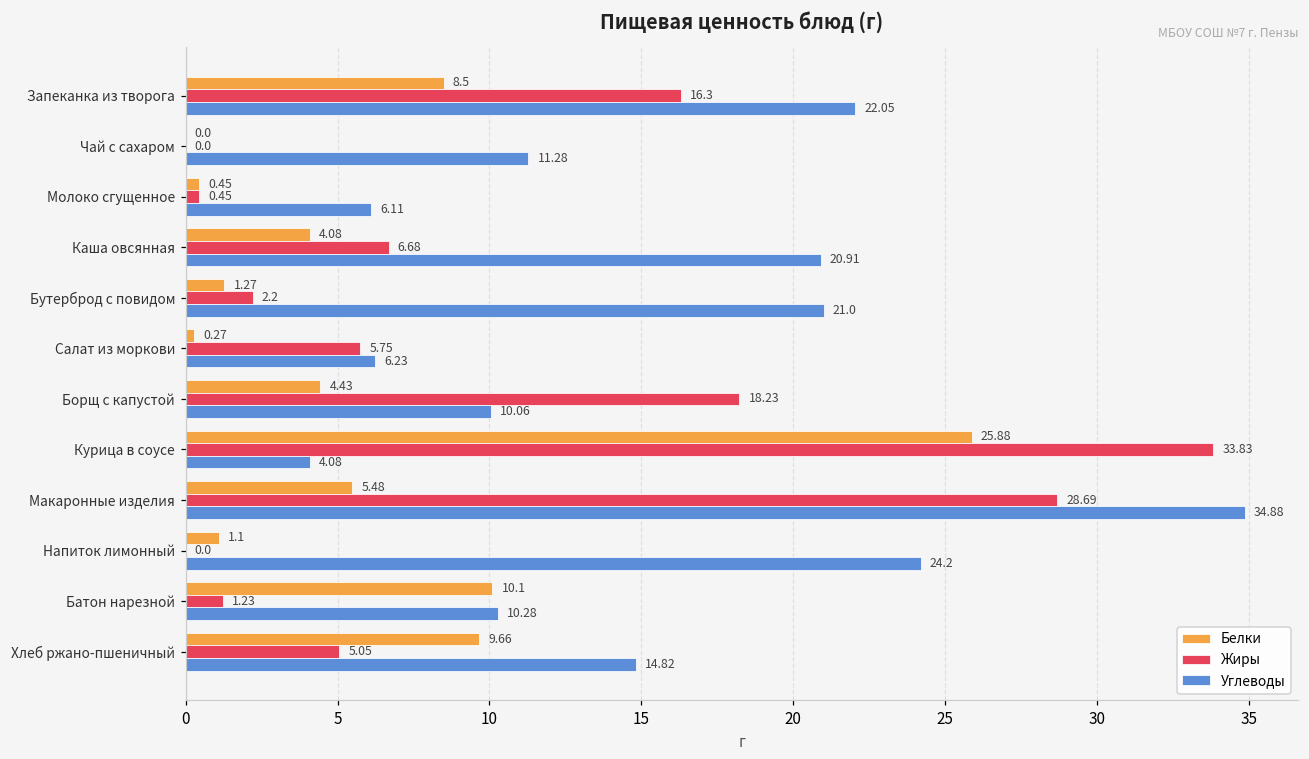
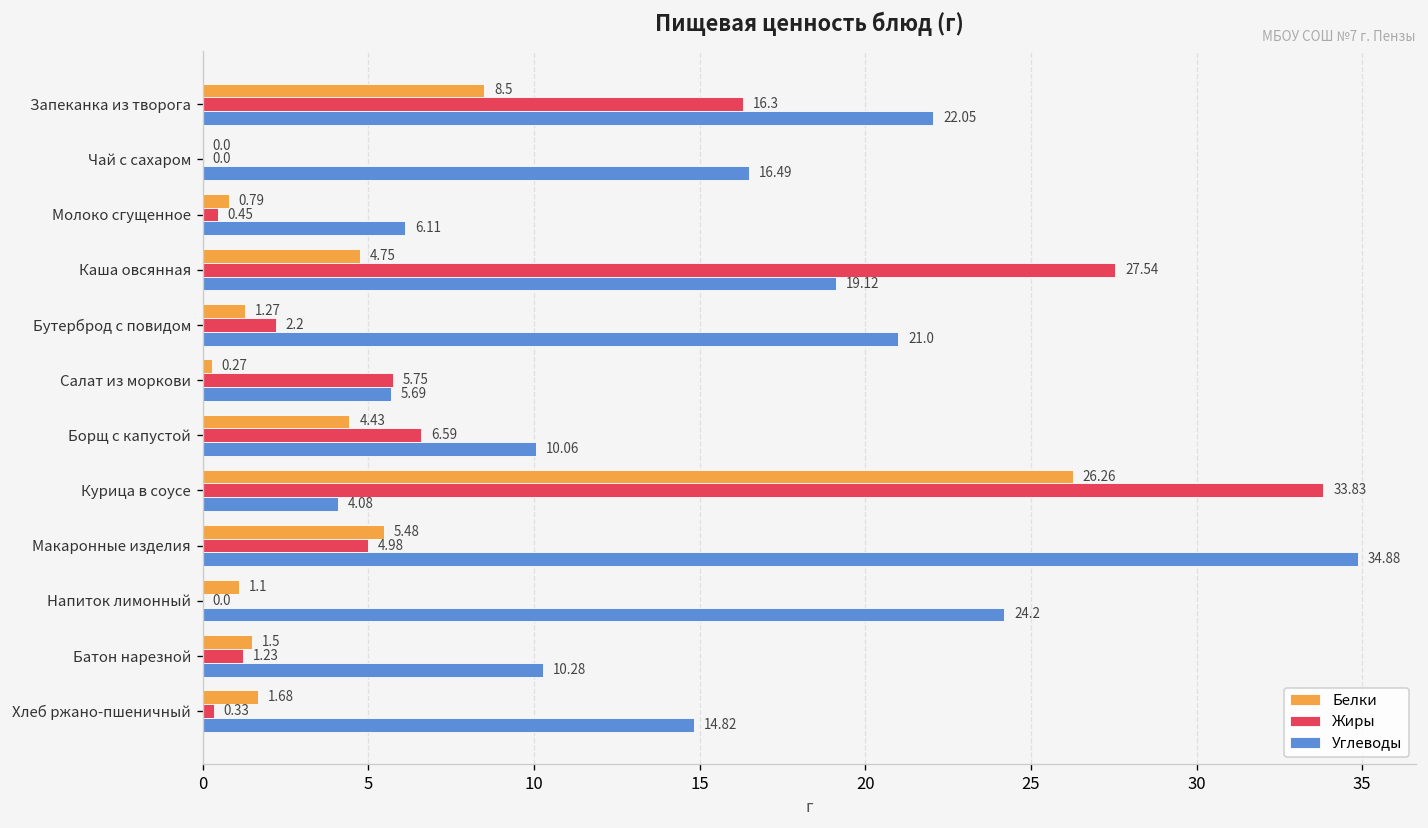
  {
    "Белки": {
      "Запеканка из творога": 8.5,
      "Чай с сахаром": 0.0,
-     "Молоко сгущенное": 0.45,
-     "Каша овсянная": 4.08,
+     "Молоко сгущенное": 0.79,
+     "Каша овсянная": 4.75,
      "Бутерброд с повидом": 1.27,
      "Салат из моркови": 0.27,
      "Борщ с капустой": 4.43,
-     "Курица в соусе": 25.88,
+     "Курица в соусе": 26.26,
      "Макаронные изделия": 5.48,
      "Напиток лимонный": 1.1,
-     "Батон нарезной": 10.1,
-     "Хлеб ржано-пшеничный": 9.66
+     "Батон нарезной": 1.5,
+     "Хлеб ржано-пшеничный": 1.68
    },
    "Жиры": {
      "Запеканка из творога": 16.3,
      "Чай с сахаром": 0.0,
      "Молоко сгущенное": 0.45,
-     "Каша овсянная": 6.68,
+     "Каша овсянная": 27.54,
      "Бутерброд с повидом": 2.2,
      "Салат из моркови": 5.75,
-     "Борщ с капустой": 18.23,
+     "Борщ с капустой": 6.59,
      "Курица в соусе": 33.83,
-     "Макаронные изделия": 28.69,
+     "Макаронные изделия": 4.98,
      "Напиток лимонный": 0.0,
      "Батон нарезной": 1.23,
-     "Хлеб ржано-пшеничный": 5.05
+     "Хлеб ржано-пшеничный": 0.33
    },
    "Углеводы": {
      "Запеканка из творога": 22.05,
-     "Чай с сахаром": 11.28,
+     "Чай с сахаром": 16.49,
      "Молоко сгущенное": 6.11,
-     "Каша овсянная": 20.91,
+     "Каша овсянная": 19.12,
      "Бутерброд с повидом": 21.0,
-     "Салат из моркови": 6.23,
+     "Салат из моркови": 5.69,
      "Борщ с капустой": 10.06,
      "Курица в соусе": 4.08,
      "Макаронные изделия": 34.88,
      "Напиток лимонный": 24.2,
      "Батон нарезной": 10.28,
      "Хлеб ржано-пшеничный": 14.82
    }
  }
